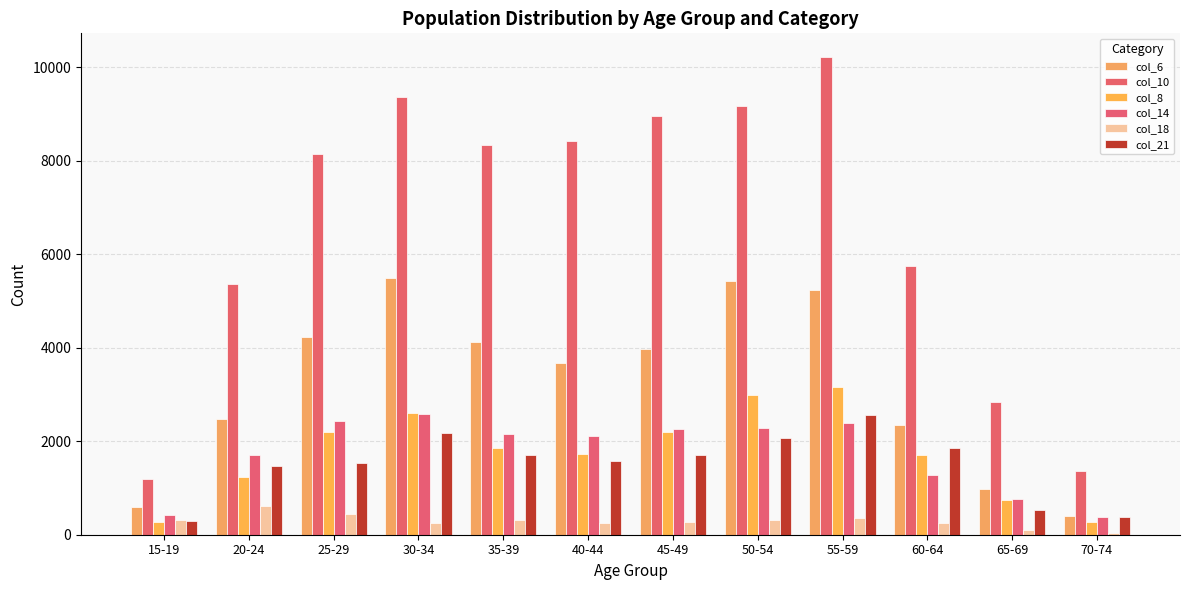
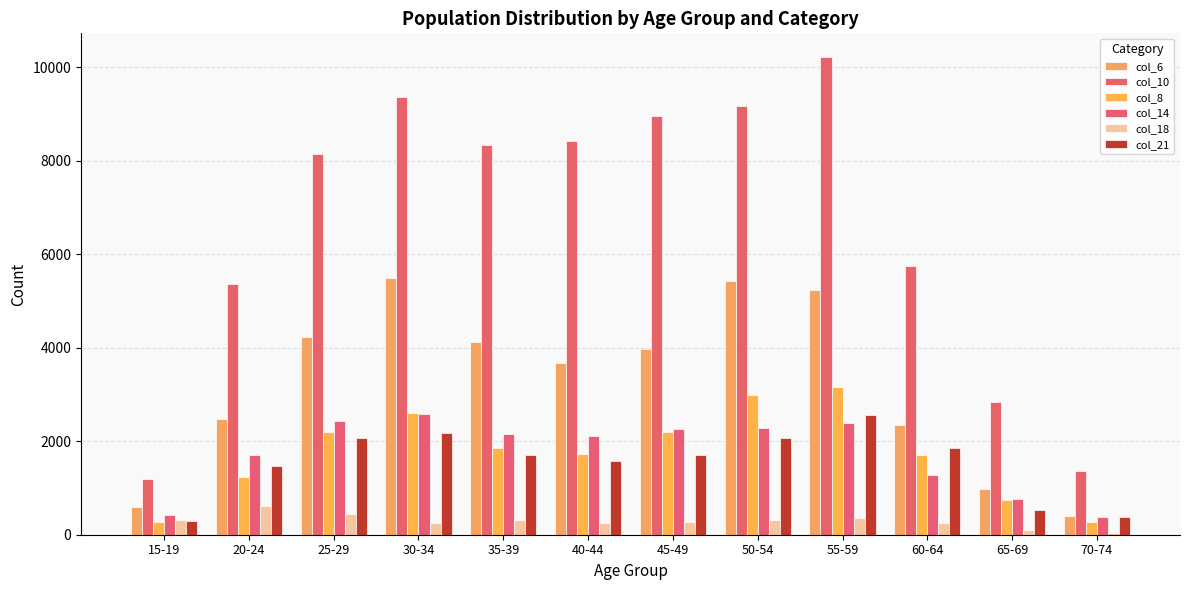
  {
    "col_18": {
      "15-19": 300,
      "20-24": 600,
      "25-29": 400,
      "30-34": 300,
      "35-39": 300,
      "40-44": 300,
      "45-49": 300,
      "50-54": 300,
      "55-59": 400,
      "60-64": 200,
      "65-69": 100
    },
    "col_21": {
      "15-19": 300,
      "20-24": 1500,
-     "25-29": 1500,
+     "25-29": 2100,
      "30-34": 2200,
      "35-39": 1700,
      "40-44": 1600,
      "45-49": 1700,
      "50-54": 2100,
      "55-59": 2600,
      "60-64": 1900,
      "65-69": 500,
      "70-74": 400
    }
  }
